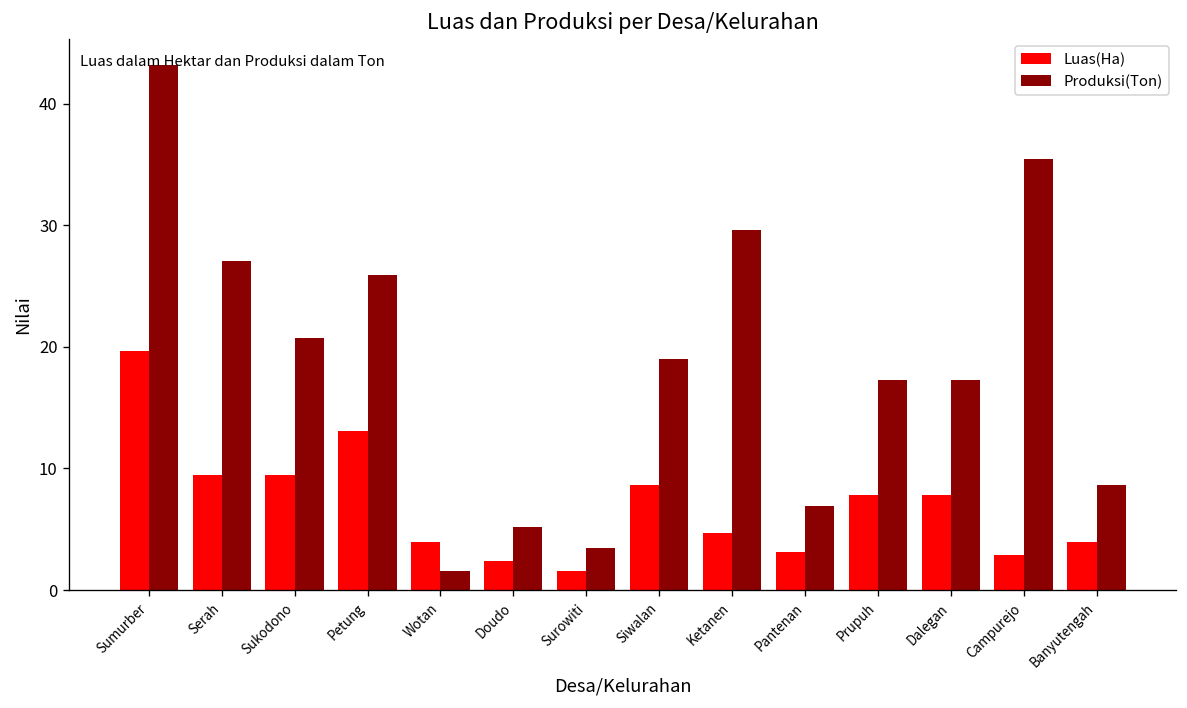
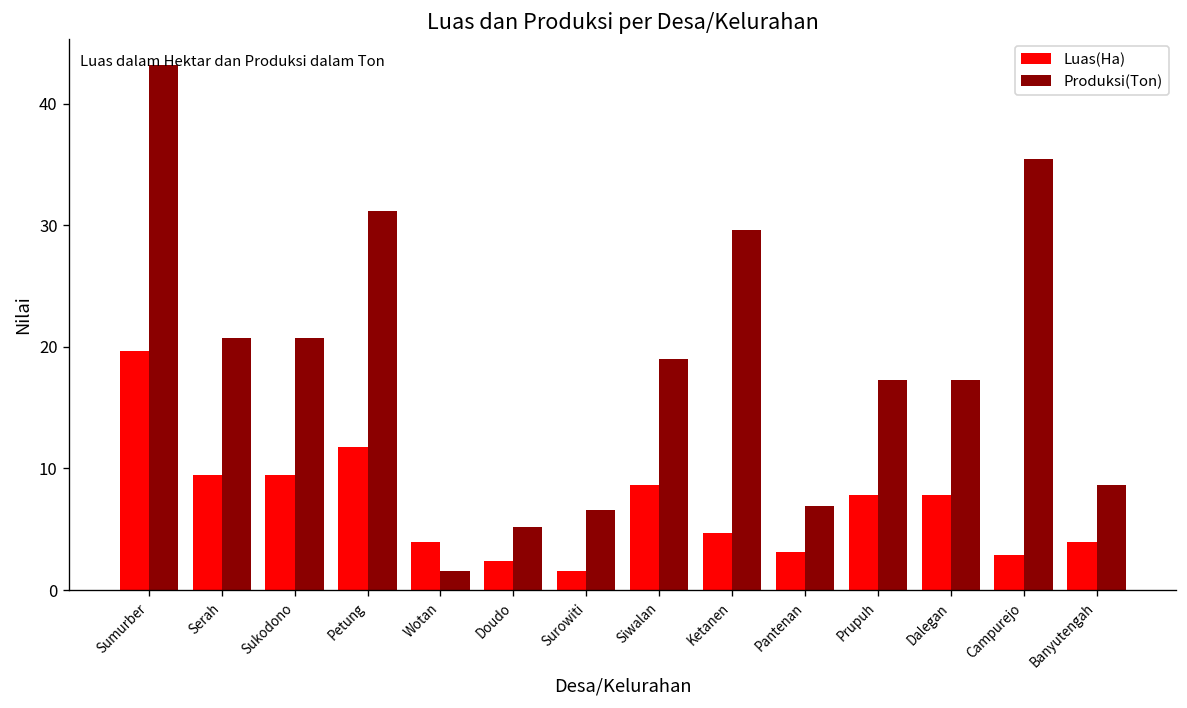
  {
    "Luas(Ha)": {
      "Sumurber": 19.6,
      "Serah": 9.4,
      "Sukodono": 9.4,
-     "Petung": 13.1,
+     "Petung": 11.8,
      "Wotan": 3.9,
      "Doudo": 2.4,
      "Surowiti": 1.6,
      "Siwalan": 8.6,
      "Ketanen": 4.7,
      "Pantenan": 3.1,
      "Prupuh": 7.9,
      "Dalegan": 7.9,
      "Campurejo": 2.9,
      "Banyutengah": 3.9
    },
    "Produksi(Ton)": {
      "Sumurber": 43.2,
-     "Serah": 27.1,
+     "Serah": 20.7,
      "Sukodono": 20.7,
-     "Petung": 25.9,
+     "Petung": 31.2,
      "Wotan": 1.6,
      "Doudo": 5.2,
-     "Surowiti": 3.5,
+     "Surowiti": 6.6,
      "Siwalan": 19.0,
      "Ketanen": 29.6,
      "Pantenan": 6.9,
      "Prupuh": 17.3,
      "Dalegan": 17.3,
      "Campurejo": 35.4,
      "Banyutengah": 8.6
    }
  }
